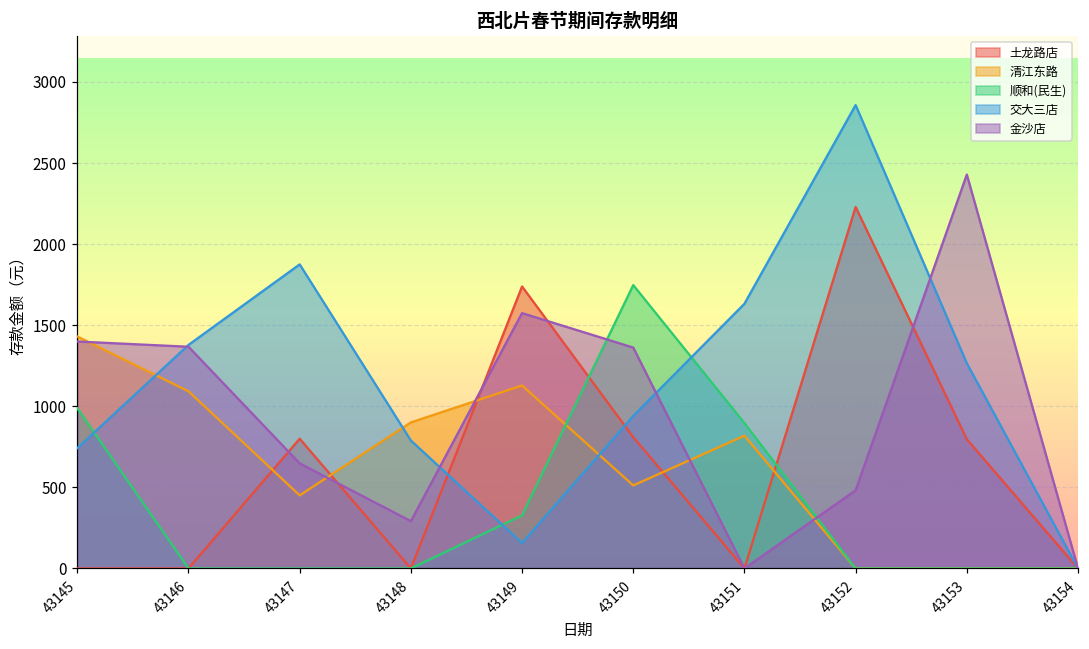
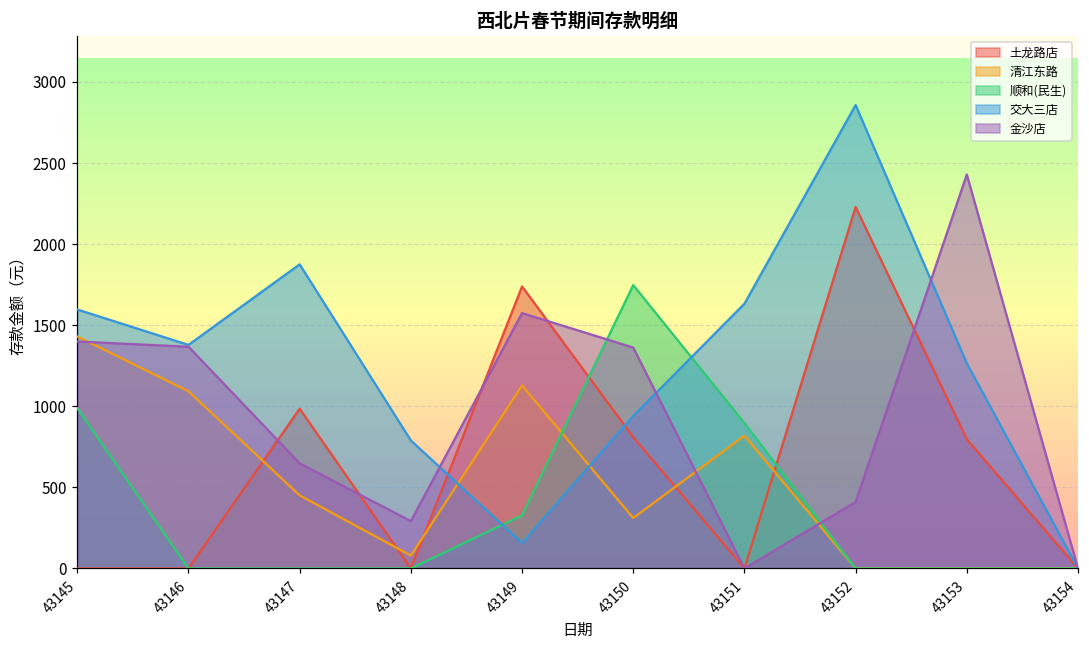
  {
    "土龙路店": {
      "43145": 0,
-     "43147": 800,
+     "43147": 990,
      "43149": 1740,
      "43150": 810,
      "43152": 2230,
      "43153": 800
    },
    "清江东路": {
      "43145": 1430,
      "43146": 1090,
      "43147": 450,
-     "43148": 900,
+     "43148": 80,
      "43149": 1130,
-     "43150": 510,
+     "43150": 310,
      "43151": 820
    },
    "顺和(民生)": {
      "43145": 990,
      "43147": 0,
      "43149": 330,
      "43150": 1750,
      "43151": 900
    },
    "交大三店": {
-     "43145": 740,
+     "43145": 1600,
      "43147": 1880,
      "43148": 790,
      "43149": 160,
      "43150": 940,
      "43151": 1630,
      "43152": 2860,
      "43153": 1270
    },
    "金沙店": {
      "43145": 1400,
      "43147": 650,
      "43148": 290,
      "43149": 1570,
      "43150": 1360,
-     "43152": 480,
+     "43152": 410,
      "43153": 2430
    }
  }
